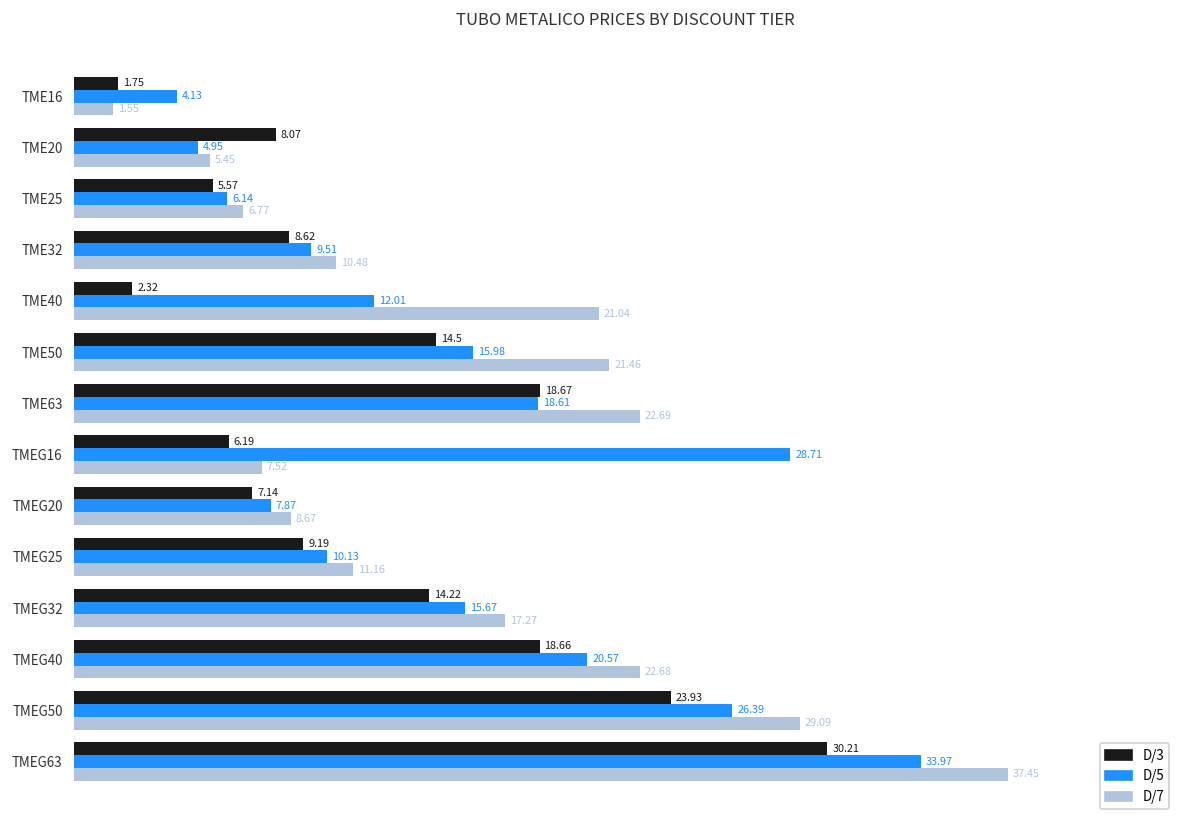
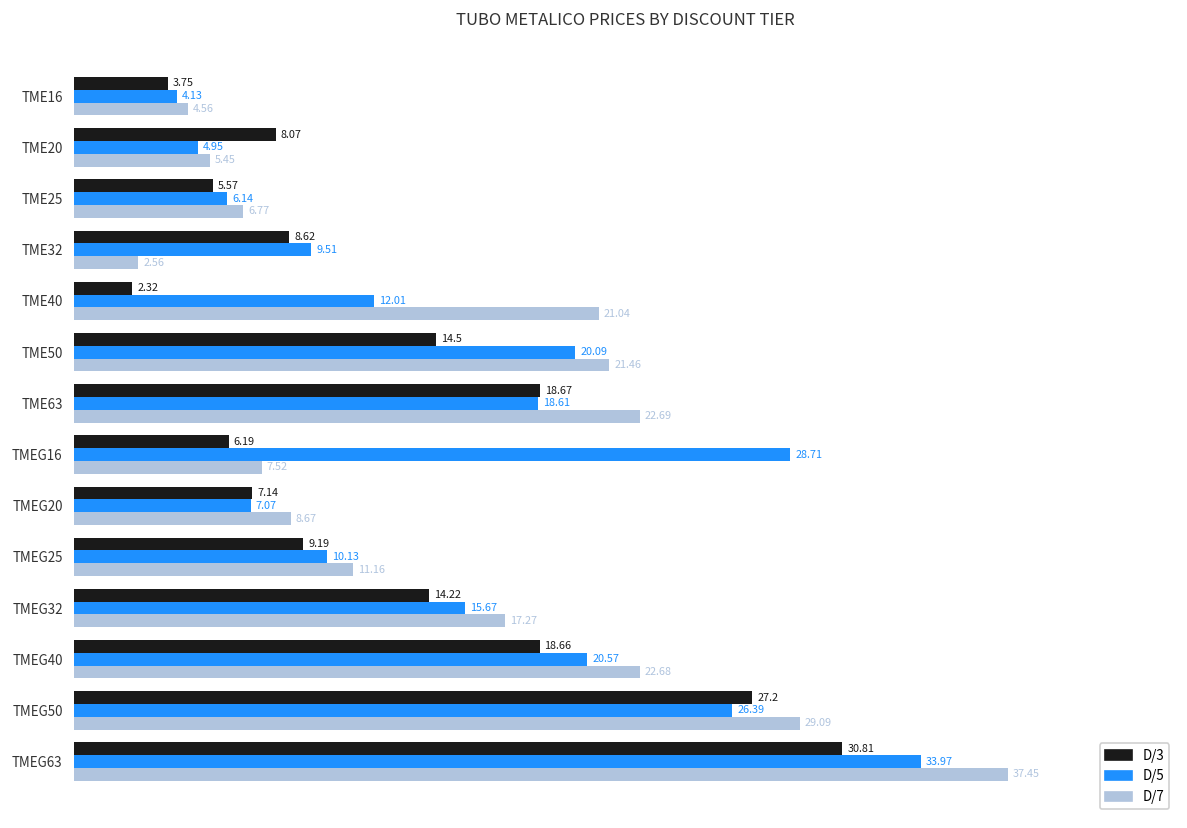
  {
    "D/3": {
-     "TME16": 1.75,
+     "TME16": 3.75,
      "TME20": 8.07,
      "TME25": 5.57,
      "TME32": 8.62,
      "TME40": 2.32,
      "TME50": 14.5,
      "TME63": 18.67,
      "TMEG16": 6.19,
      "TMEG20": 7.14,
      "TMEG25": 9.19,
      "TMEG32": 14.22,
      "TMEG40": 18.66,
-     "TMEG50": 23.93,
-     "TMEG63": 30.21
+     "TMEG50": 27.2,
+     "TMEG63": 30.81
    },
    "D/5": {
      "TME16": 4.13,
      "TME20": 4.95,
      "TME25": 6.14,
      "TME32": 9.51,
      "TME40": 12.01,
-     "TME50": 15.98,
+     "TME50": 20.09,
      "TME63": 18.61,
      "TMEG16": 28.71,
-     "TMEG20": 7.87,
+     "TMEG20": 7.07,
      "TMEG25": 10.13,
      "TMEG32": 15.67,
      "TMEG40": 20.57,
      "TMEG50": 26.39,
      "TMEG63": 33.97
    },
    "D/7": {
-     "TME16": 1.55,
+     "TME16": 4.56,
      "TME20": 5.45,
      "TME25": 6.77,
-     "TME32": 10.48,
+     "TME32": 2.56,
      "TME40": 21.04,
      "TME50": 21.46,
      "TME63": 22.69,
      "TMEG16": 7.52,
      "TMEG20": 8.67,
      "TMEG25": 11.16,
      "TMEG32": 17.27,
      "TMEG40": 22.68,
      "TMEG50": 29.09,
      "TMEG63": 37.45
    }
  }
